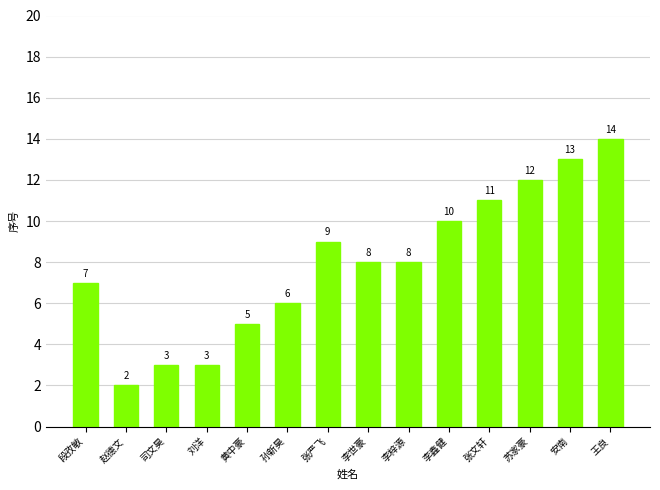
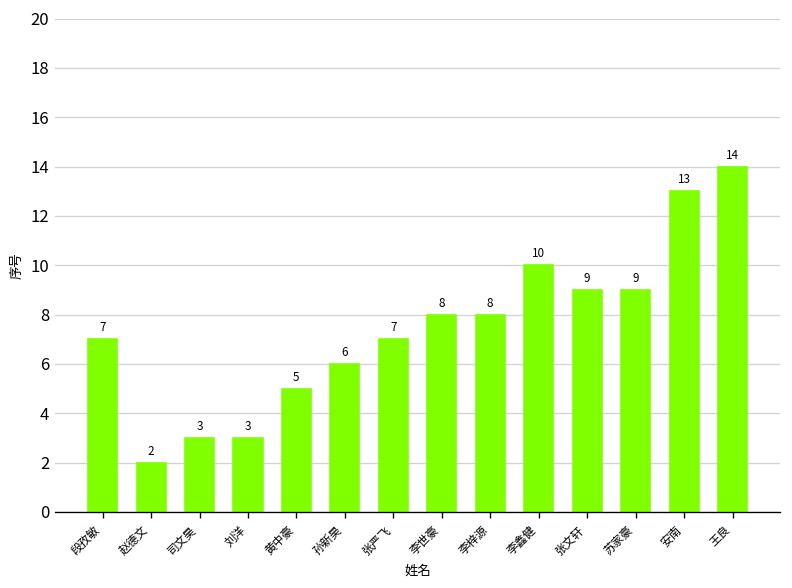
  {
    "段孜敏": 7,
    "赵德文": 2,
    "司文昊": 3,
    "刘洋": 3,
    "黄中豪": 5,
    "孙新昊": 6,
-   "张严飞": 9,
+   "张严飞": 7,
    "李世豪": 8,
    "李梓源": 8,
    "李鑫健": 10,
-   "张文轩": 11,
-   "苏家豪": 12,
+   "张文轩": 9,
+   "苏家豪": 9,
    "安南": 13,
    "王良": 14
  }
